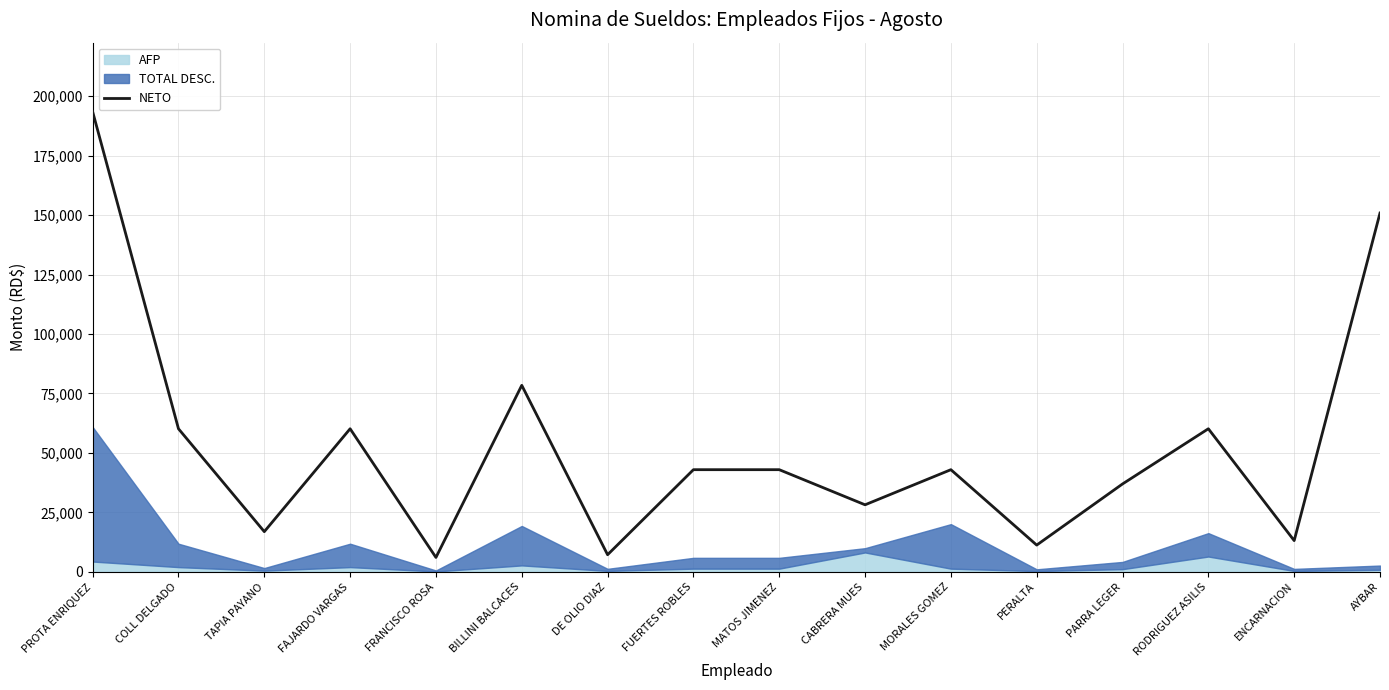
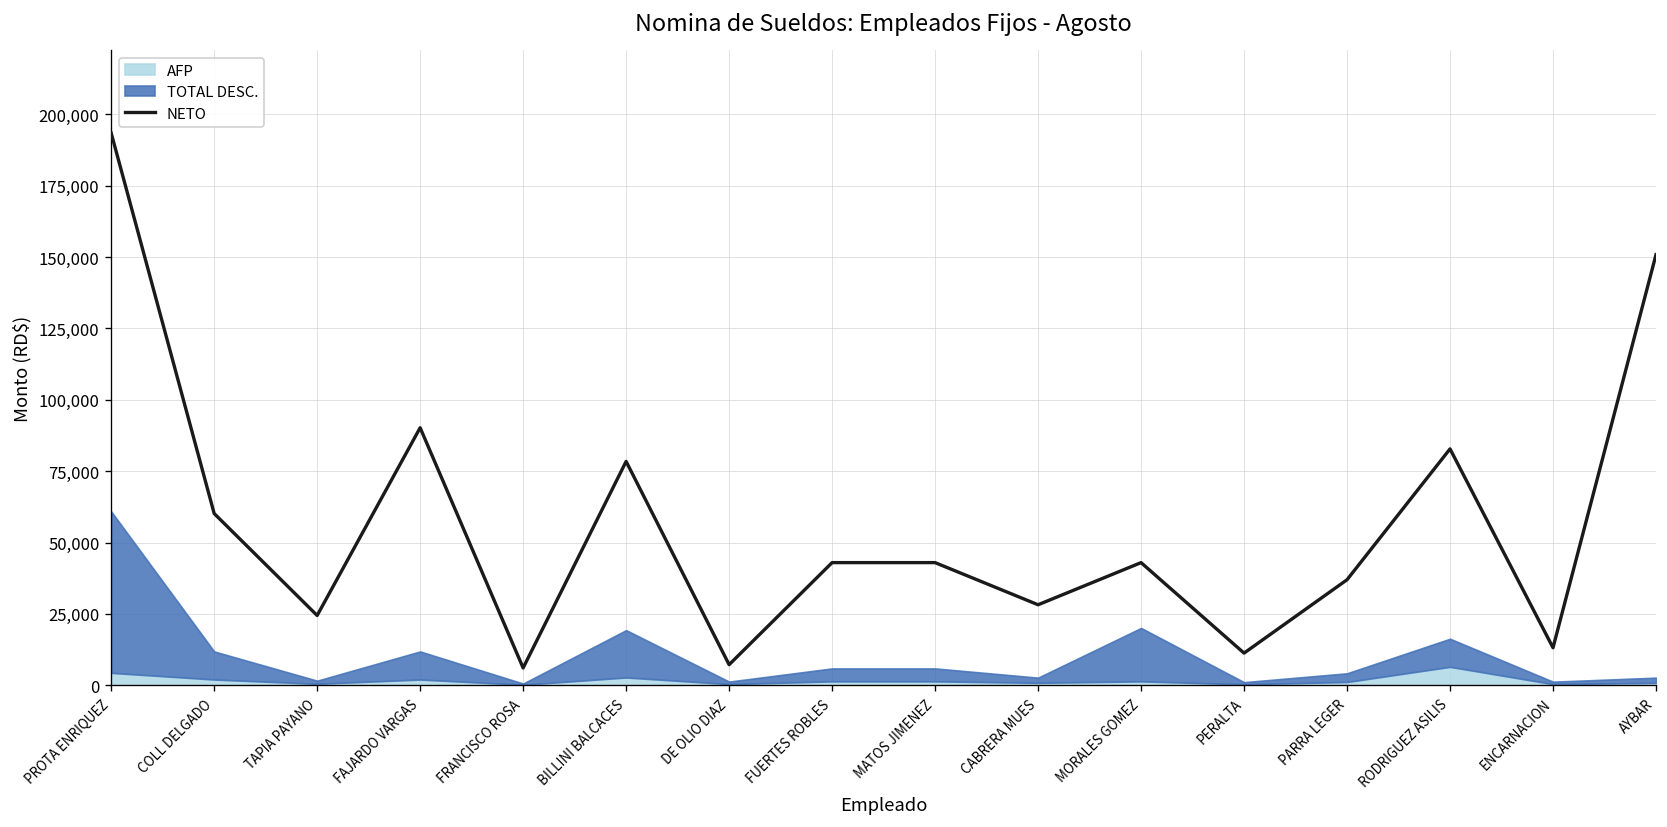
  {
    "NETO": {
      "PROTA ENRIQUEZ": "193,000",
      "COLL DELGADO": "60,000",
-     "TAPIA PAYANO": "17,000",
-     "FAJARDO VARGAS": "60,000",
+     "TAPIA PAYANO": "24,000",
+     "FAJARDO VARGAS": "90,000",
      "FRANCISCO ROSA": "6,000",
      "BILLINI BALCACES": "78,000",
      "DE OLIO DIAZ": "7,000",
      "FUERTES ROBLES": "43,000",
      "MATOS JIMENEZ": "43,000",
      "CABRERA MUES": "28,000",
      "MORALES GOMEZ": "43,000",
      "PERALTA": "11,000",
      "PARRA LEGER": "37,000",
-     "RODRIGUEZ ASILIS": "60,000",
+     "RODRIGUEZ ASILIS": "83,000",
      "ENCARNACION": "13,000",
      "AYBAR": "151,000"
    },
    "AFP": {
      "PROTA ENRIQUEZ": "4,000",
      "COLL DELGADO": "2,000",
      "FAJARDO VARGAS": "2,000",
      "BILLINI BALCACES": "3,000",
      "FUERTES ROBLES": "1,000",
      "MATOS JIMENEZ": "1,000",
-     "CABRERA MUES": "8,000",
+     "CABRERA MUES": "1,000",
      "MORALES GOMEZ": "1,000",
      "PARRA LEGER": "1,000",
      "RODRIGUEZ ASILIS": "6,000"
    },
    "TOTAL DESC.": {
      "PROTA ENRIQUEZ": "57,000",
      "COLL DELGADO": "10,000",
      "TAPIA PAYANO": "1,000",
      "FAJARDO VARGAS": "10,000",
      "BILLINI BALCACES": "17,000",
      "FUERTES ROBLES": "5,000",
      "MATOS JIMENEZ": "5,000",
      "CABRERA MUES": "2,000",
      "MORALES GOMEZ": "19,000",
      "PARRA LEGER": "3,000",
      "RODRIGUEZ ASILIS": "10,000",
      "AYBAR": "2,000"
    }
  }
